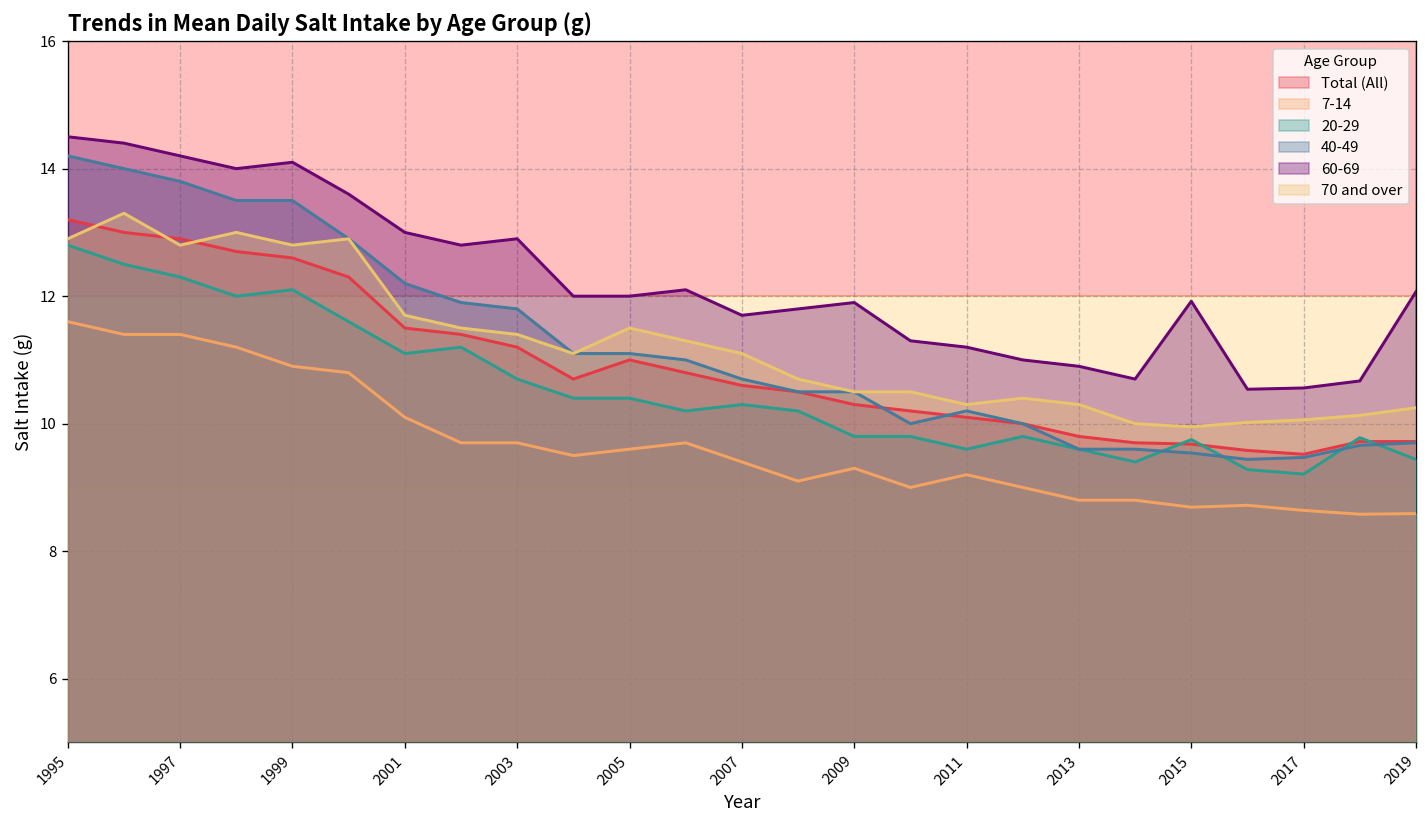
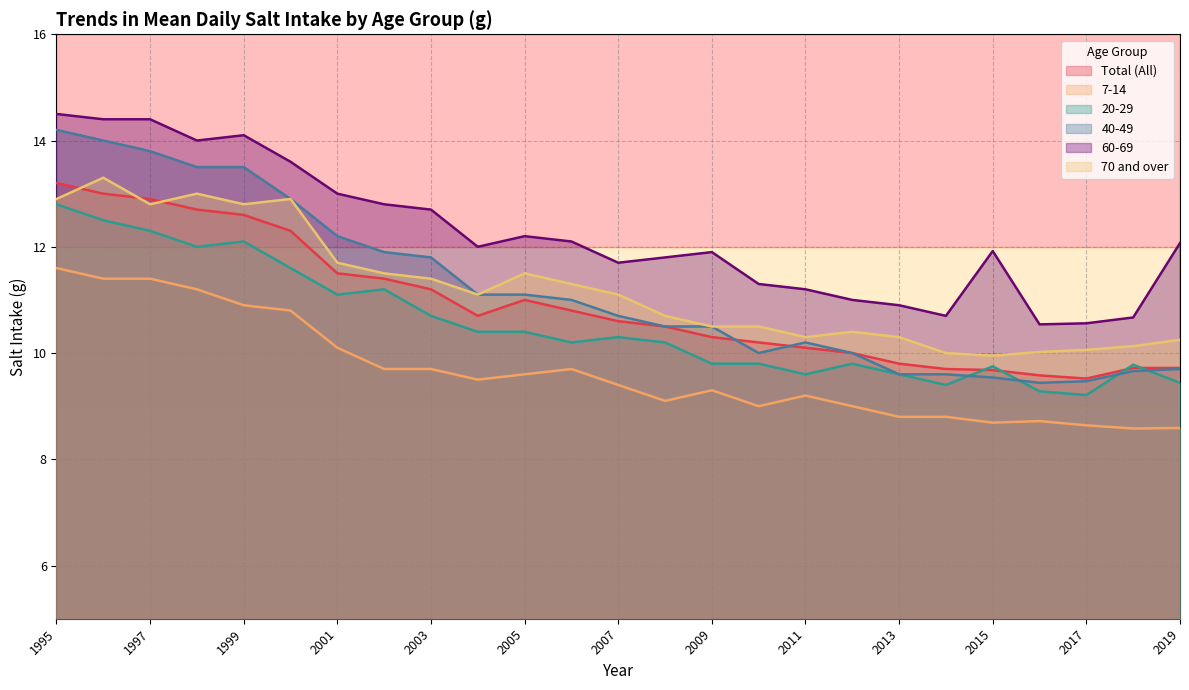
  {
    "60-69": {
      "1995": 14.5,
-     "1997": 14.2,
+     "1997": 14.4,
      "1999": 14.1,
      "2001": 13.0,
-     "2003": 12.9,
-     "2005": 12.0,
+     "2003": 12.7,
+     "2005": 12.2,
      "2007": 11.7,
      "2009": 11.9,
      "2011": 11.2,
      "2013": 10.9,
      "2015": 11.9,
      "2017": 10.6,
      "2019": 12.1
    }
  }
